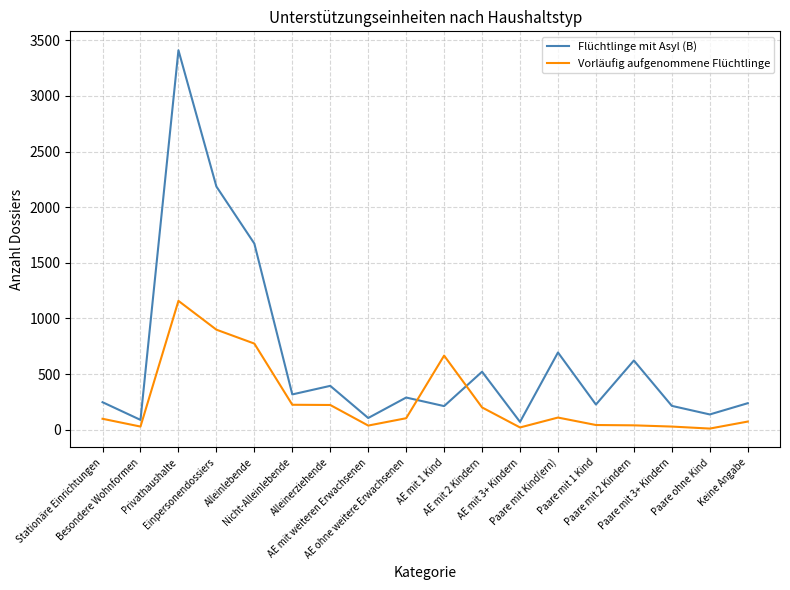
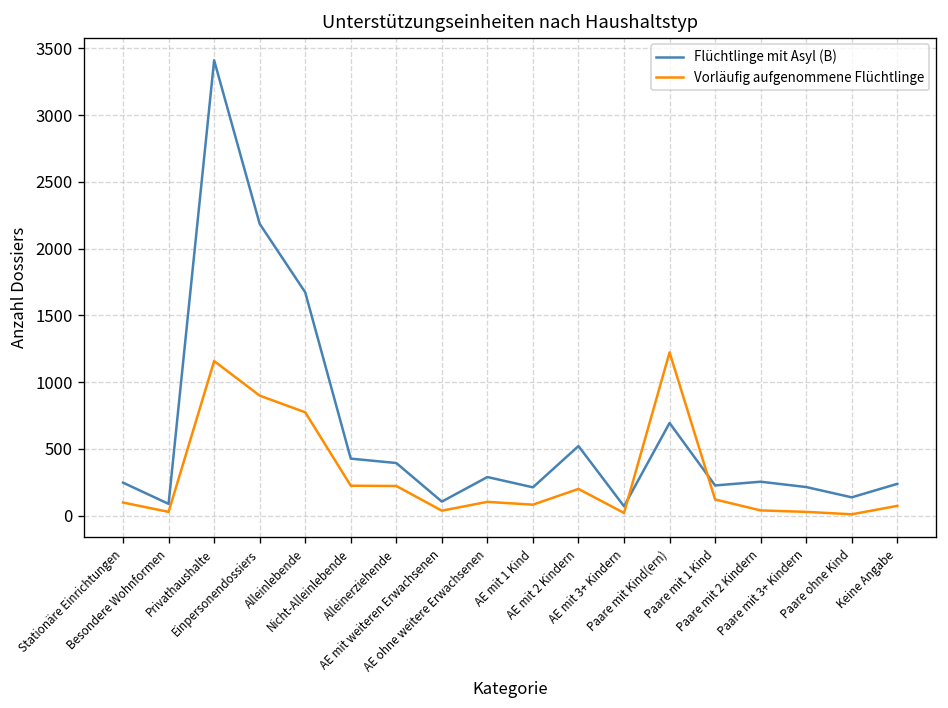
  {
    "Flüchtlinge mit Asyl (B)": {
      "Stationäre Einrichtungen": 250,
      "Besondere Wohnformen": 90,
      "Privathaushalte": 3410,
      "Einpersonendossiers": 2190,
      "Alleinlebende": 1670,
-     "Nicht-Alleinlebende": 320,
+     "Nicht-Alleinlebende": 430,
      "Alleinerziehende": 390,
      "AE mit weiteren Erwachsenen": 110,
      "AE ohne weitere Erwachsenen": 290,
      "AE mit 1 Kind": 210,
      "AE mit 2 Kindern": 520,
      "AE mit 3+ Kindern": 70,
      "Paare mit Kind(ern)": 690,
      "Paare mit 1 Kind": 230,
-     "Paare mit 2 Kindern": 620,
+     "Paare mit 2 Kindern": 250,
      "Paare mit 3+ Kindern": 210,
      "Paare ohne Kind": 140,
      "Keine Angabe": 240
    },
    "Vorläufig aufgenommene Flüchtlinge": {
      "Stationäre Einrichtungen": 100,
      "Besondere Wohnformen": 30,
      "Privathaushalte": 1160,
      "Einpersonendossiers": 900,
      "Alleinlebende": 770,
      "Nicht-Alleinlebende": 220,
      "Alleinerziehende": 220,
      "AE mit weiteren Erwachsenen": 40,
      "AE ohne weitere Erwachsenen": 100,
-     "AE mit 1 Kind": 670,
+     "AE mit 1 Kind": 80,
      "AE mit 2 Kindern": 200,
      "AE mit 3+ Kindern": 20,
-     "Paare mit Kind(ern)": 110,
-     "Paare mit 1 Kind": 40,
+     "Paare mit Kind(ern)": 1220,
+     "Paare mit 1 Kind": 120,
      "Paare mit 2 Kindern": 40,
      "Paare mit 3+ Kindern": 30,
      "Paare ohne Kind": 10,
      "Keine Angabe": 70
    }
  }
